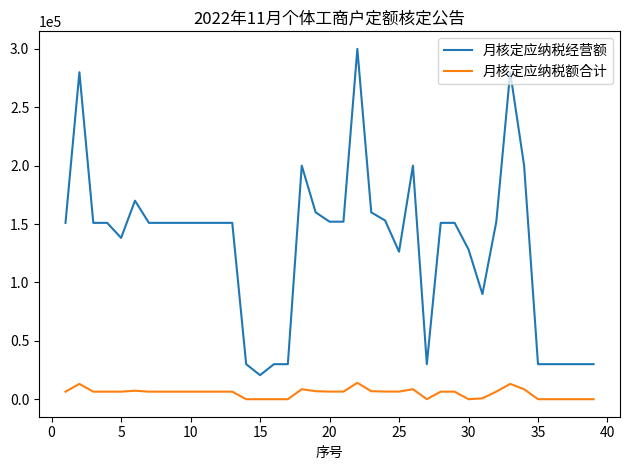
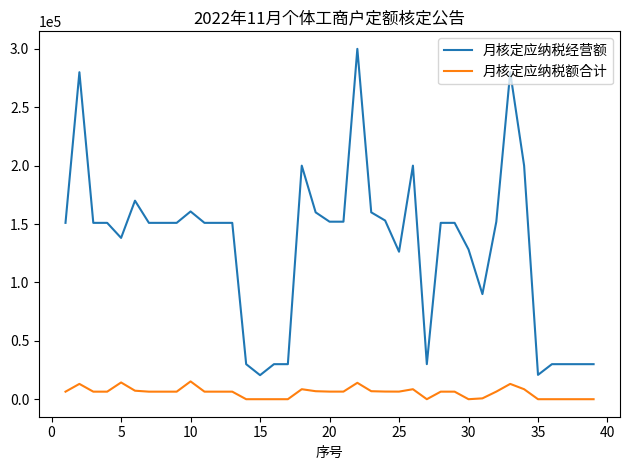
  {
    "月核定应纳税经营额": {
      "5": 138000,
-     "10": 151000,
+     "10": 161000,
      "15": 21000,
      "20": 152000,
      "25": 126000,
      "30": 128000,
-     "35": 30000
+     "35": 21000
    },
    "月核定应纳税额合计": {
-     "5": 6000,
-     "10": 6000,
+     "5": 14000,
+     "10": 15000,
      "15": 0,
      "20": 7000,
      "25": 7000,
      "30": 0,
      "35": 0
    }
  }
